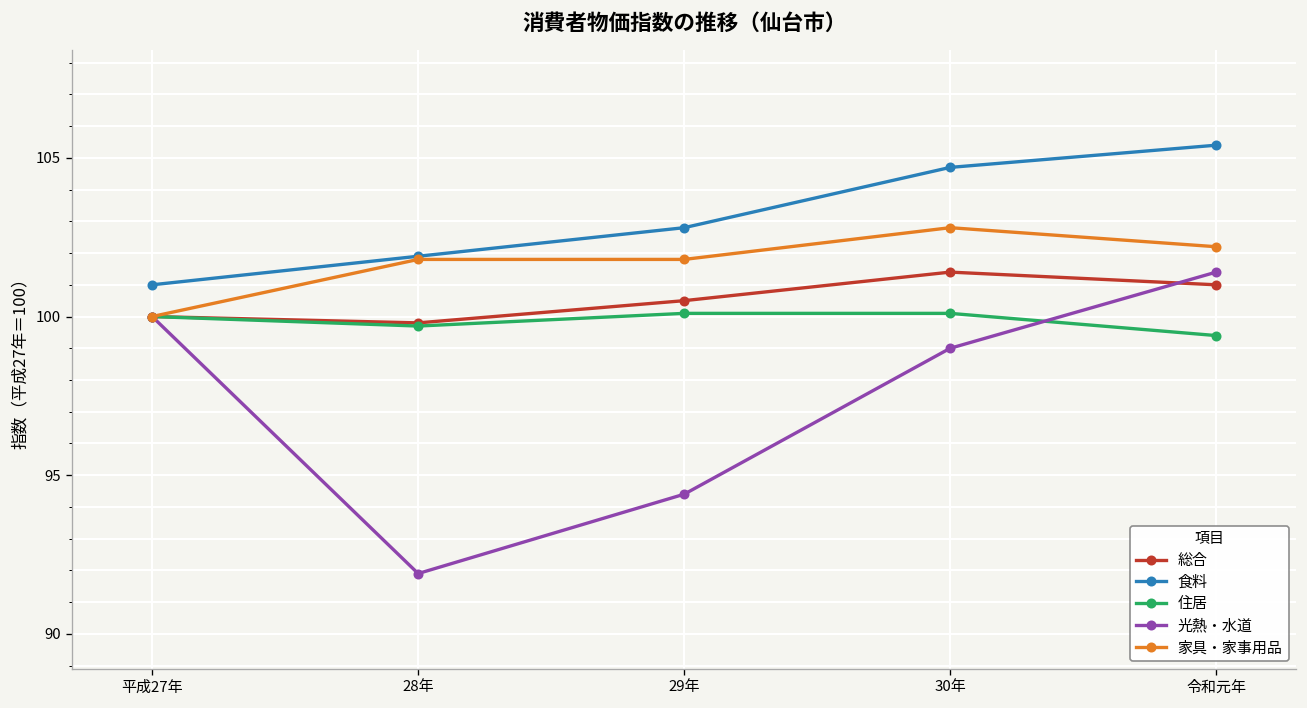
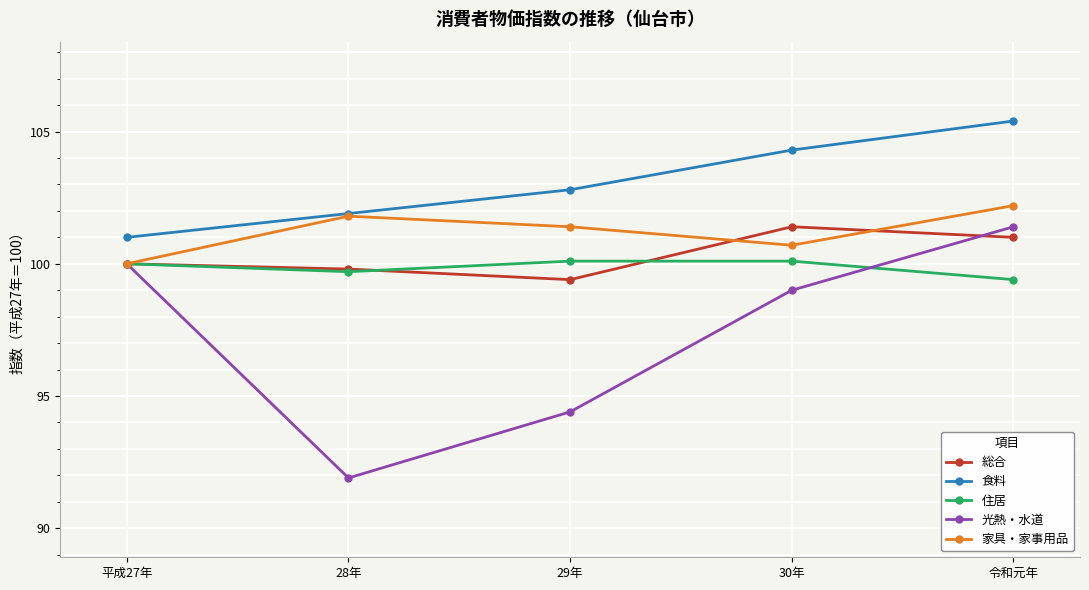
  {
    "総合": {
      "28年": 99.8,
-     "29年": 100.5,
+     "29年": 99.4,
      "30年": 101.4,
      "令和元年": 101.0
    },
    "食料": {
      "平成27年": 101.0,
      "28年": 101.9,
      "29年": 102.8,
-     "30年": 104.7,
+     "30年": 104.3,
      "令和元年": 105.4
    },
    "住居": {
      "28年": 99.7,
      "29年": 100.1,
      "30年": 100.1,
      "令和元年": 99.4
    },
    "光熱・水道": {
      "28年": 91.9,
      "29年": 94.4,
      "30年": 99.0,
      "令和元年": 101.4
    },
    "家具・家事用品": {
      "28年": 101.8,
-     "29年": 101.8,
-     "30年": 102.8,
+     "29年": 101.4,
+     "30年": 100.7,
      "令和元年": 102.2
    }
  }
